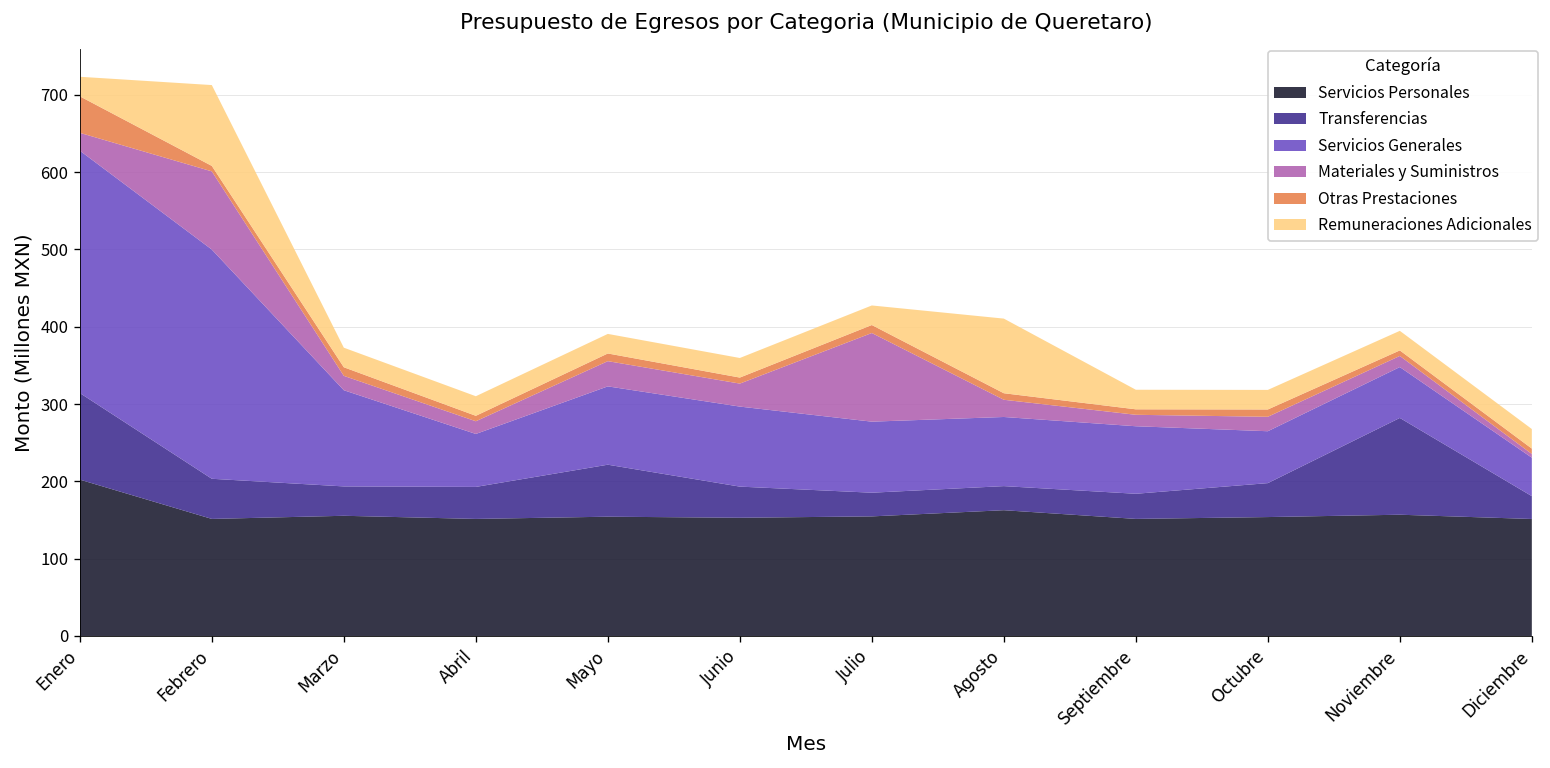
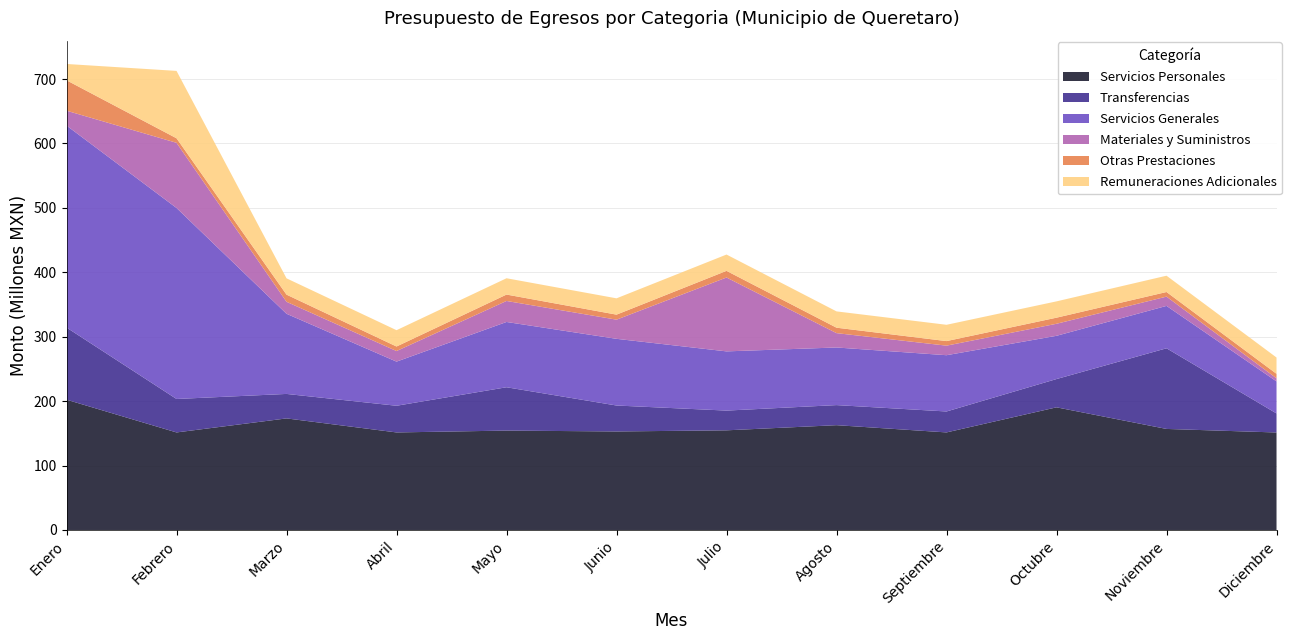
  {
    "Servicios Personales": {
      "Enero": 200,
      "Febrero": 150,
-     "Marzo": 160,
+     "Marzo": 170,
      "Abril": 150,
      "Mayo": 150,
      "Junio": 150,
      "Julio": 150,
      "Agosto": 160,
      "Septiembre": 150,
-     "Octubre": 150,
+     "Octubre": 190,
      "Noviembre": 160,
      "Diciembre": 150
    },
    "Transferencias": {
      "Enero": 110,
      "Febrero": 50,
      "Marzo": 40,
      "Abril": 40,
      "Mayo": 70,
      "Junio": 40,
      "Julio": 30,
      "Agosto": 30,
      "Septiembre": 30,
      "Octubre": 40,
      "Noviembre": 130,
      "Diciembre": 30
    },
    "Servicios Generales": {
      "Enero": 310,
      "Febrero": 300,
      "Marzo": 120,
      "Abril": 70,
      "Mayo": 100,
      "Junio": 100,
      "Julio": 90,
      "Agosto": 90,
      "Septiembre": 90,
      "Octubre": 70,
      "Noviembre": 70,
      "Diciembre": 50
    },
    "Materiales y Suministros": {
      "Enero": 20,
      "Febrero": 100,
      "Marzo": 20,
      "Abril": 20,
      "Mayo": 30,
      "Junio": 30,
      "Julio": 110,
      "Agosto": 20,
      "Septiembre": 10,
      "Octubre": 20,
      "Noviembre": 10,
      "Diciembre": 0
    },
    "Otras Prestaciones": {
      "Enero": 50,
      "Febrero": 10,
      "Marzo": 10,
      "Abril": 10,
      "Mayo": 10,
      "Junio": 10,
      "Julio": 10,
      "Agosto": 10,
      "Septiembre": 10,
      "Octubre": 10,
      "Noviembre": 10,
      "Diciembre": 10
    },
    "Remuneraciones Adicionales": {
      "Enero": 30,
      "Febrero": 100,
      "Marzo": 30,
      "Abril": 30,
      "Mayo": 30,
      "Junio": 30,
      "Julio": 30,
-     "Agosto": 100,
+     "Agosto": 30,
      "Septiembre": 30,
      "Octubre": 30,
      "Noviembre": 30,
      "Diciembre": 30
    }
  }
